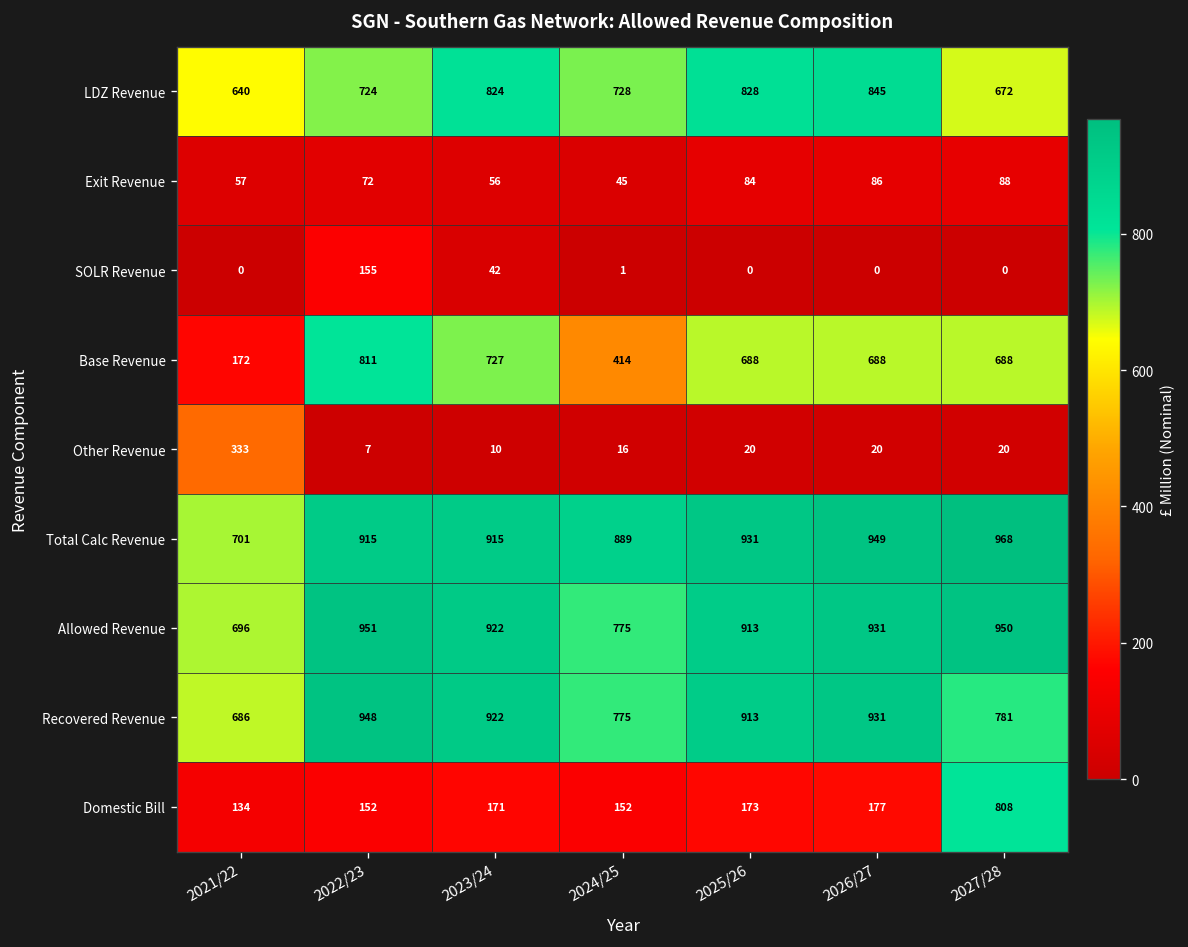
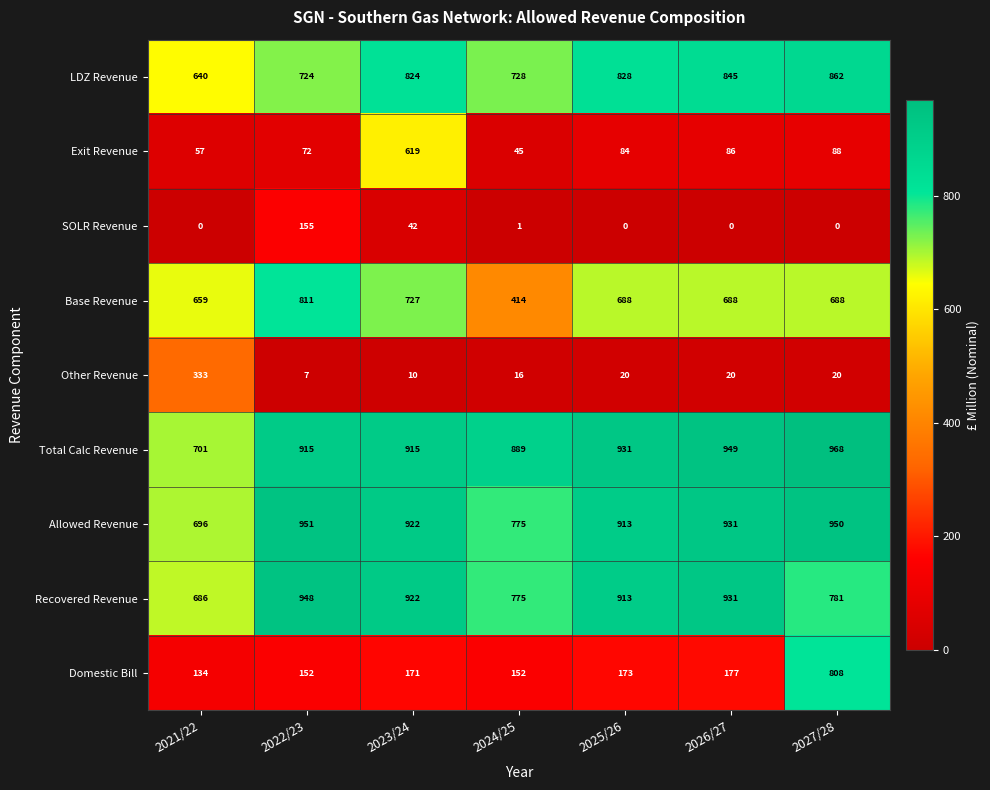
  {
    "LDZ Revenue": {
      "2021/22": 640,
      "2022/23": 724,
      "2023/24": 824,
      "2024/25": 728,
      "2025/26": 828,
      "2026/27": 845,
-     "2027/28": 672
+     "2027/28": 862
    },
    "Exit Revenue": {
      "2021/22": 57,
      "2022/23": 72,
-     "2023/24": 56,
+     "2023/24": 619,
      "2024/25": 45,
      "2025/26": 84,
      "2026/27": 86,
      "2027/28": 88
    },
    "SOLR Revenue": {
      "2021/22": 0,
      "2022/23": 155,
      "2023/24": 42,
      "2024/25": 1,
      "2025/26": 0,
      "2026/27": 0,
      "2027/28": 0
    },
    "Base Revenue": {
-     "2021/22": 172,
+     "2021/22": 659,
      "2022/23": 811,
      "2023/24": 727,
      "2024/25": 414,
      "2025/26": 688,
      "2026/27": 688,
      "2027/28": 688
    },
    "Other Revenue": {
      "2021/22": 333,
      "2022/23": 7,
      "2023/24": 10,
      "2024/25": 16,
      "2025/26": 20,
      "2026/27": 20,
      "2027/28": 20
    },
    "Total Calc Revenue": {
      "2021/22": 701,
      "2022/23": 915,
      "2023/24": 915,
      "2024/25": 889,
      "2025/26": 931,
      "2026/27": 949,
      "2027/28": 968
    },
    "Allowed Revenue": {
      "2021/22": 696,
      "2022/23": 951,
      "2023/24": 922,
      "2024/25": 775,
      "2025/26": 913,
      "2026/27": 931,
      "2027/28": 950
    },
    "Recovered Revenue": {
      "2021/22": 686,
      "2022/23": 948,
      "2023/24": 922,
      "2024/25": 775,
      "2025/26": 913,
      "2026/27": 931,
      "2027/28": 781
    },
    "Domestic Bill": {
      "2021/22": 134,
      "2022/23": 152,
      "2023/24": 171,
      "2024/25": 152,
      "2025/26": 173,
      "2026/27": 177,
      "2027/28": 808
    }
  }
